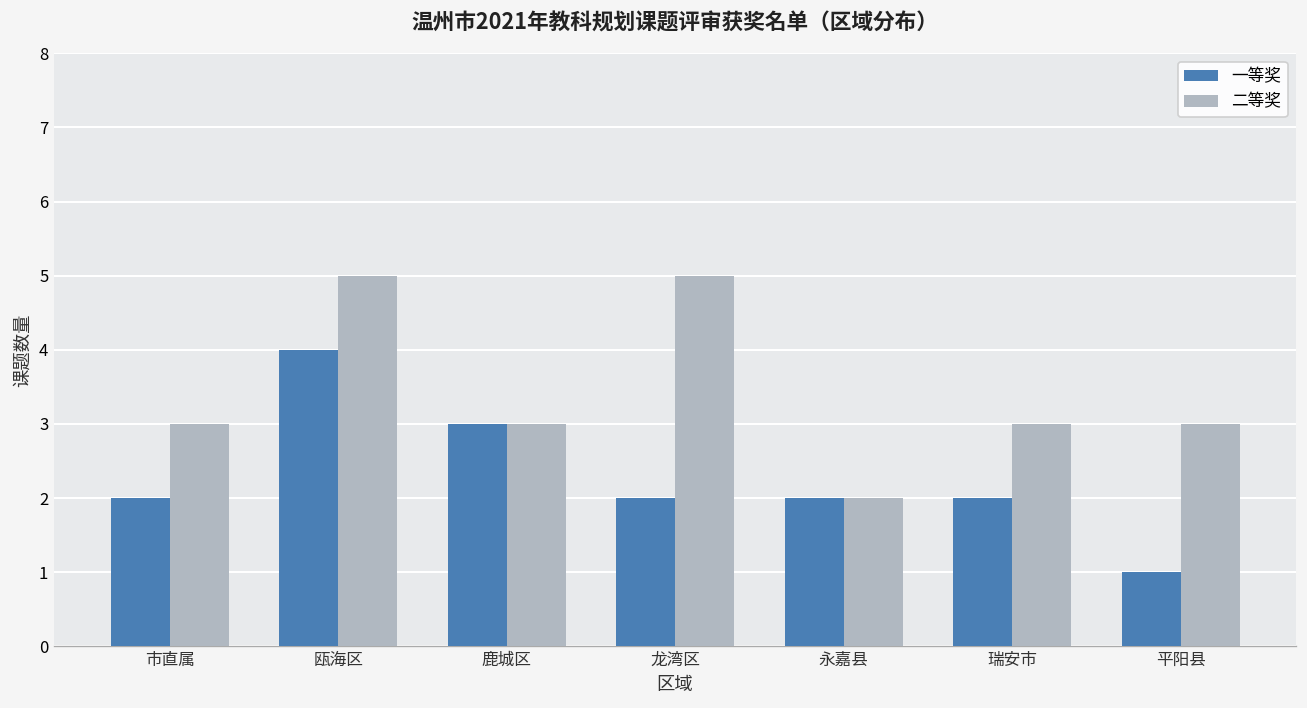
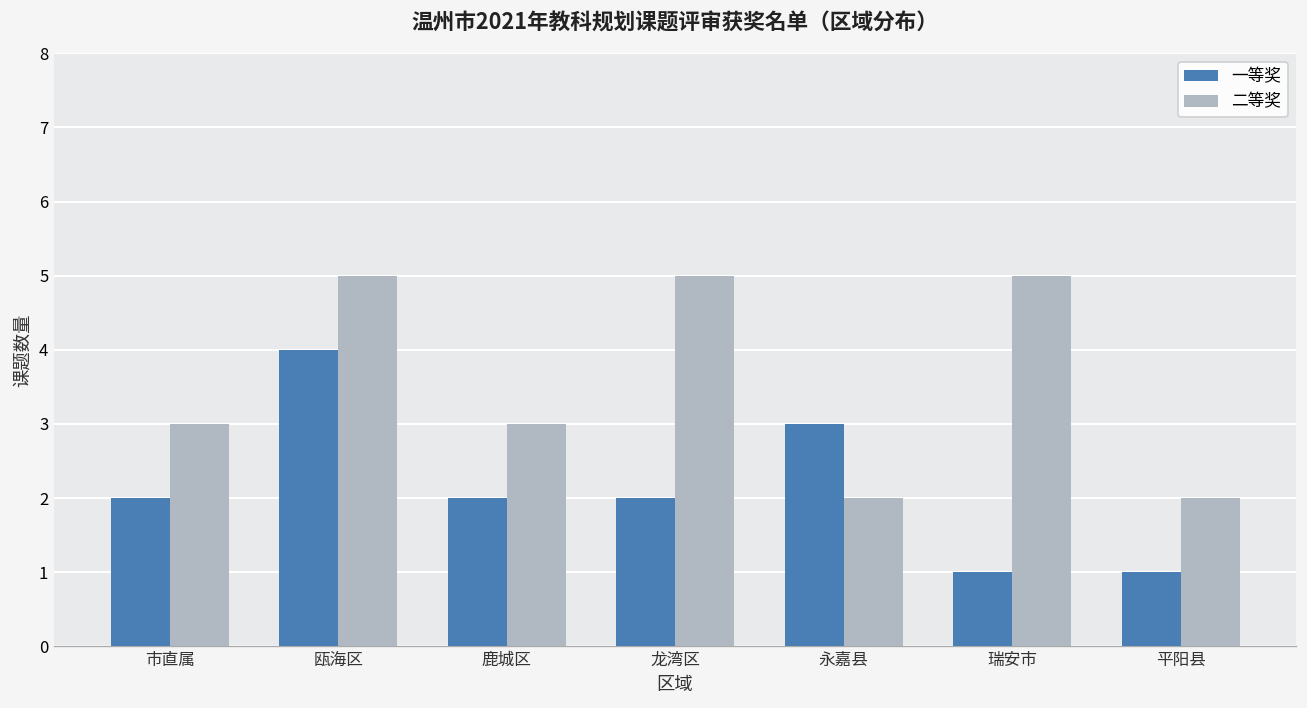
  {
    "一等奖": {
      "市直属": 2,
      "瓯海区": 4,
-     "鹿城区": 3,
+     "鹿城区": 2,
      "龙湾区": 2,
-     "永嘉县": 2,
-     "瑞安市": 2,
+     "永嘉县": 3,
+     "瑞安市": 1,
      "平阳县": 1
    },
    "二等奖": {
      "市直属": 3,
      "瓯海区": 5,
      "鹿城区": 3,
      "龙湾区": 5,
      "永嘉县": 2,
-     "瑞安市": 3,
-     "平阳县": 3
+     "瑞安市": 5,
+     "平阳县": 2
    }
  }
